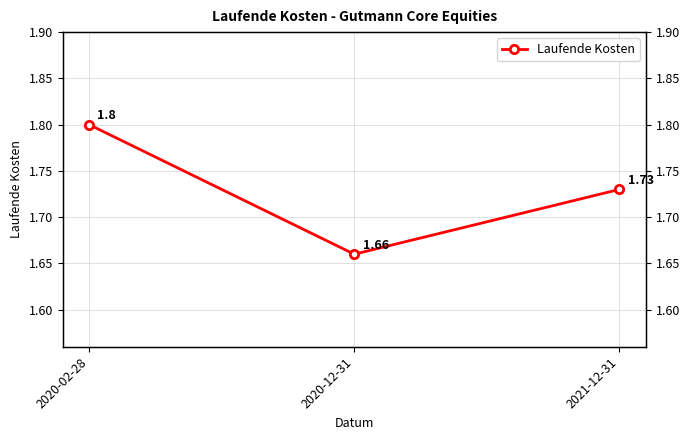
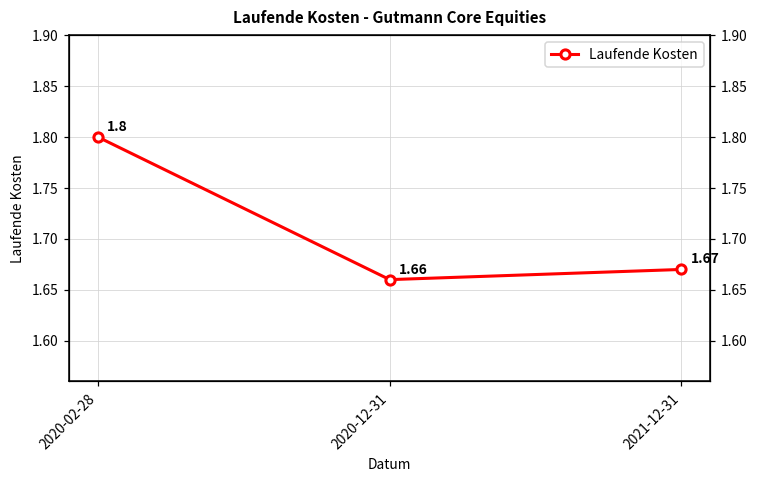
  {
    "2020-02-28": 1.8,
    "2020-12-31": 1.66,
-   "2021-12-31": 1.73
+   "2021-12-31": 1.67
  }
